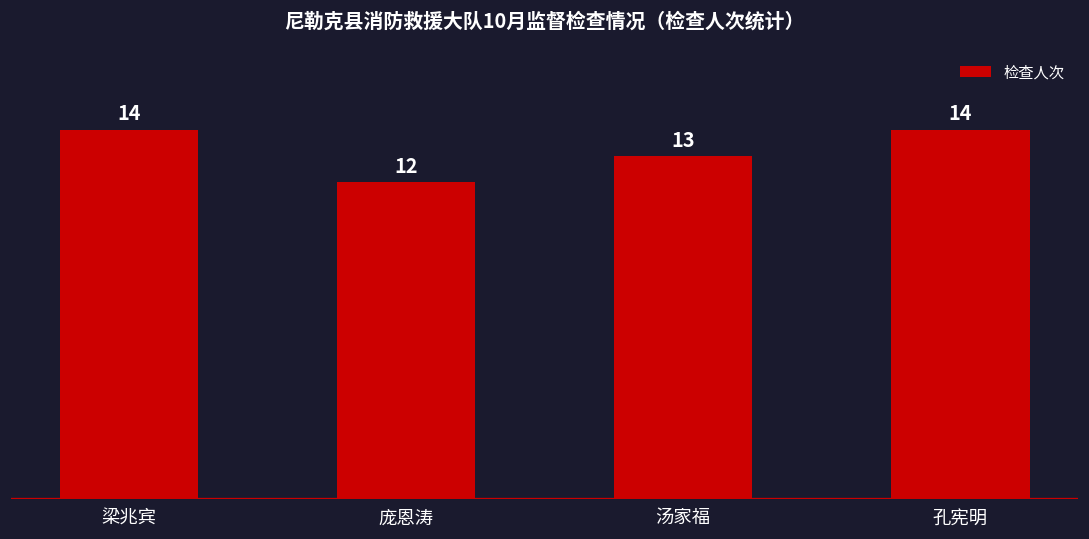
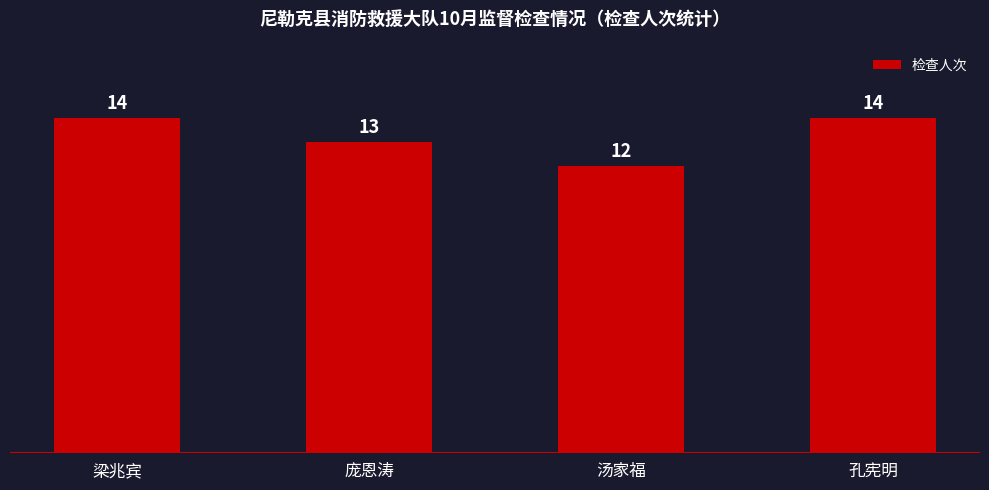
  {
    "梁兆宾": 14,
-   "庞恩涛": 12,
-   "汤家福": 13,
+   "庞恩涛": 13,
+   "汤家福": 12,
    "孔宪明": 14
  }
